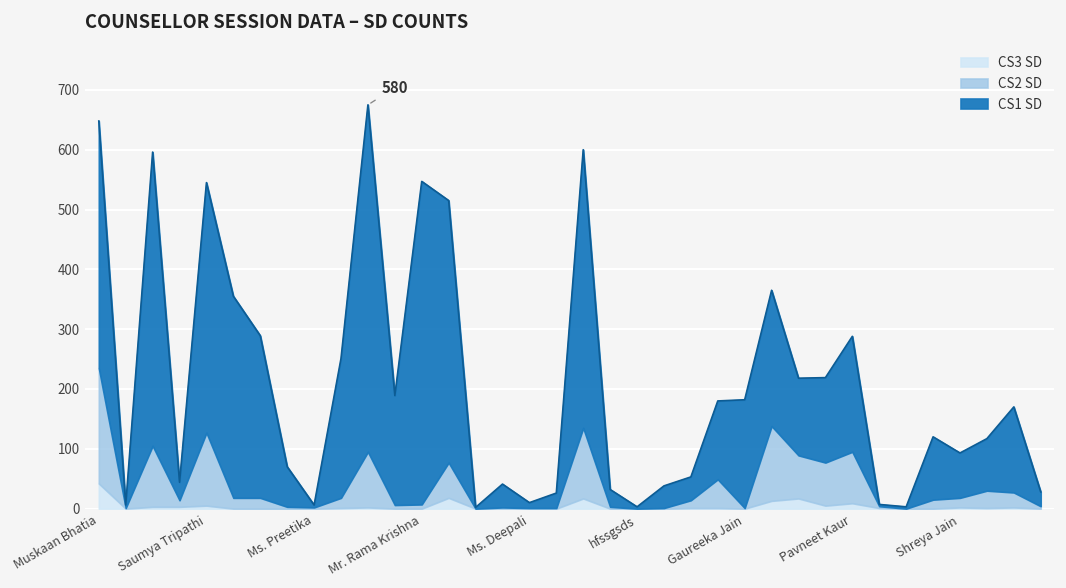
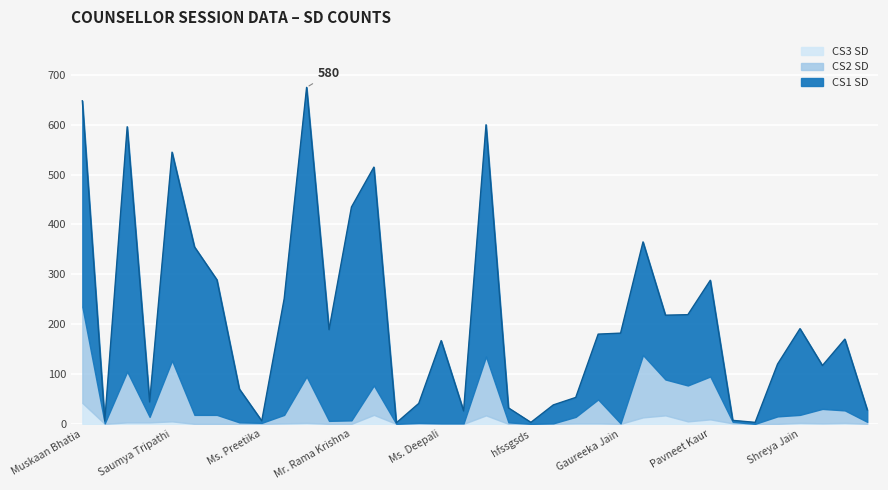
  {
    "CS1 SD": {
      "Muskaan Bhatia": 410,
      "Saumya Tripathi": 420,
-     "Mr. Rama Krishna": 540,
-     "Ms. Deepali": 10,
+     "Mr. Rama Krishna": 430,
+     "Ms. Deepali": 170,
      "Gaureeka Jain": 180,
      "Pavneet Kaur": 190,
-     "Shreya Jain": 80
+     "Shreya Jain": 170
    }
  }
